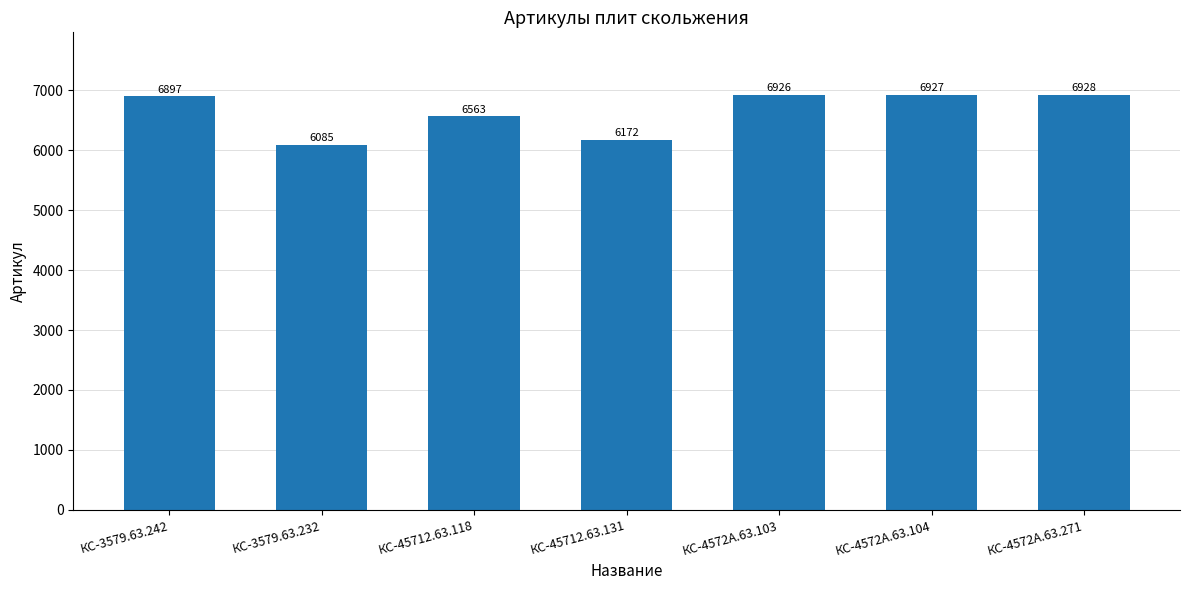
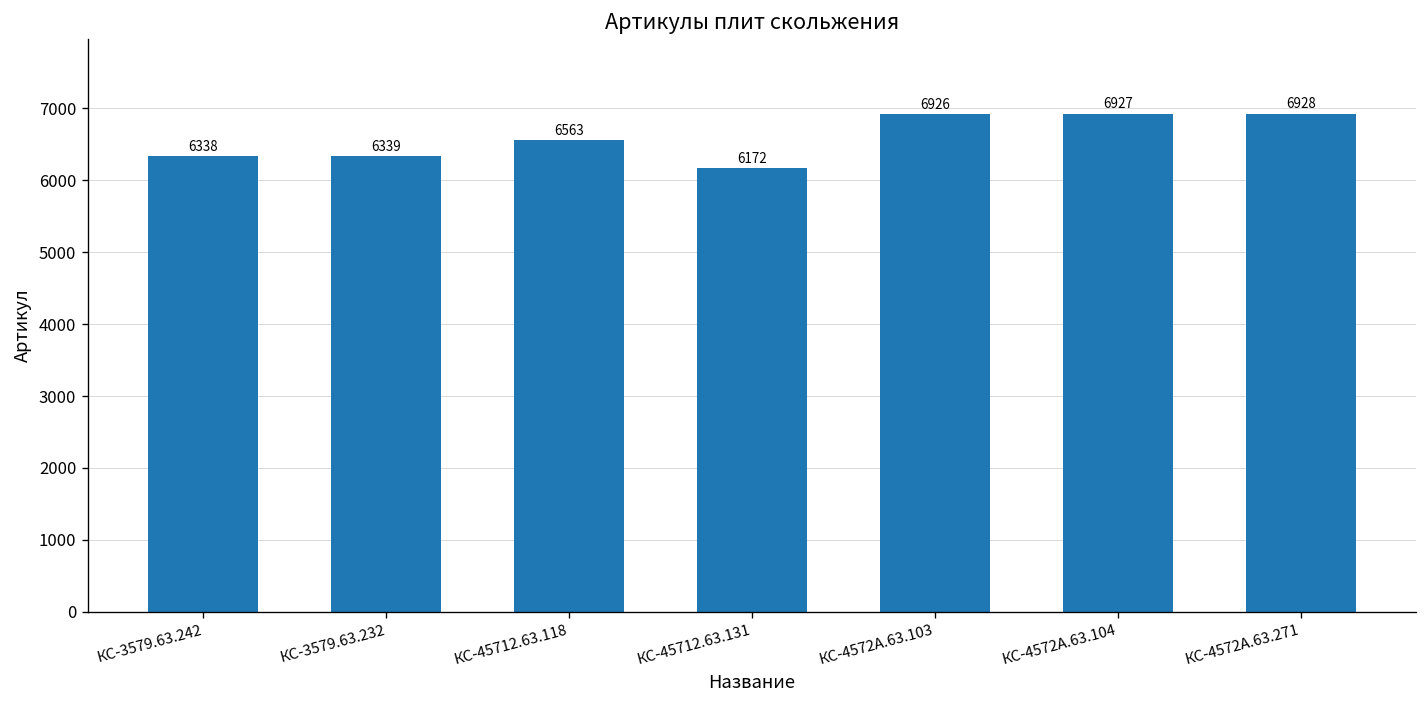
  {
-   "КС-3579.63.242": 6897,
-   "КС-3579.63.232": 6085,
+   "КС-3579.63.242": 6338,
+   "КС-3579.63.232": 6339,
    "КС-45712.63.118": 6563,
    "КС-45712.63.131": 6172,
    "КС-4572А.63.103": 6926,
    "КС-4572А.63.104": 6927,
    "КС-4572А.63.271": 6928
  }
